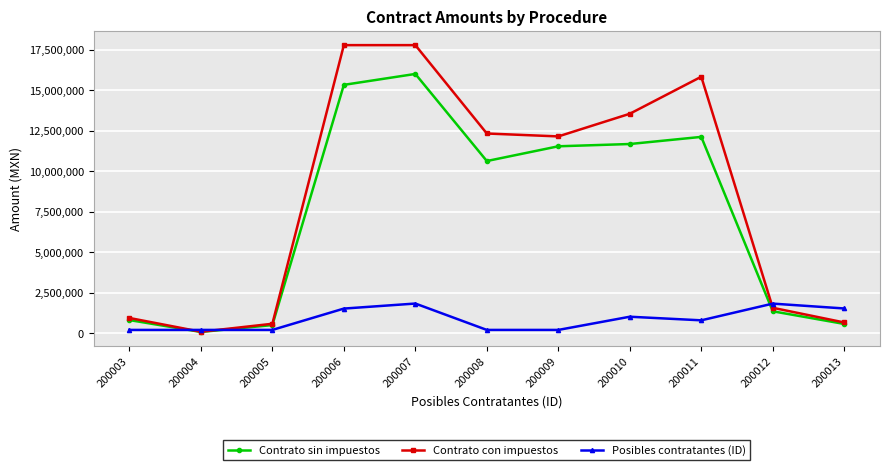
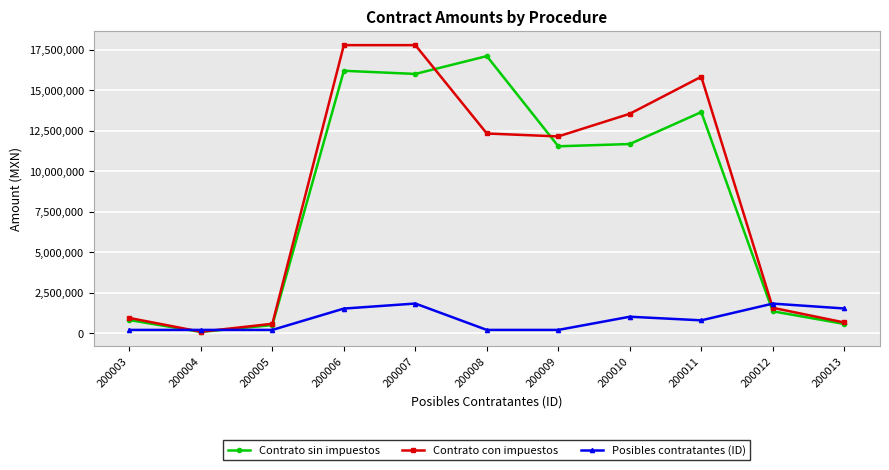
  {
    "Contrato sin impuestos": {
-     "200006": "15,300,000",
+     "200006": "16,200,000",
      "200007": "16,000,000",
-     "200008": "10,600,000",
+     "200008": "17,100,000",
      "200009": "11,500,000",
      "200010": "11,700,000",
-     "200011": "12,100,000",
+     "200011": "13,600,000",
      "200012": "1,400,000"
    },
    "Contrato con impuestos": {
      "200006": "17,800,000",
      "200007": "17,800,000",
      "200008": "12,300,000",
      "200009": "12,100,000",
      "200010": "13,500,000",
      "200011": "15,800,000",
      "200012": "1,600,000"
    },
    "Posibles contratantes (ID)": {
      "200003": "200,000",
      "200005": "200,000",
      "200006": "1,500,000",
      "200007": "1,800,000",
      "200008": "200,000",
      "200009": "200,000",
      "200010": "1,000,000",
      "200011": "800,000",
      "200012": "1,800,000",
      "200013": "1,500,000"
    }
  }
